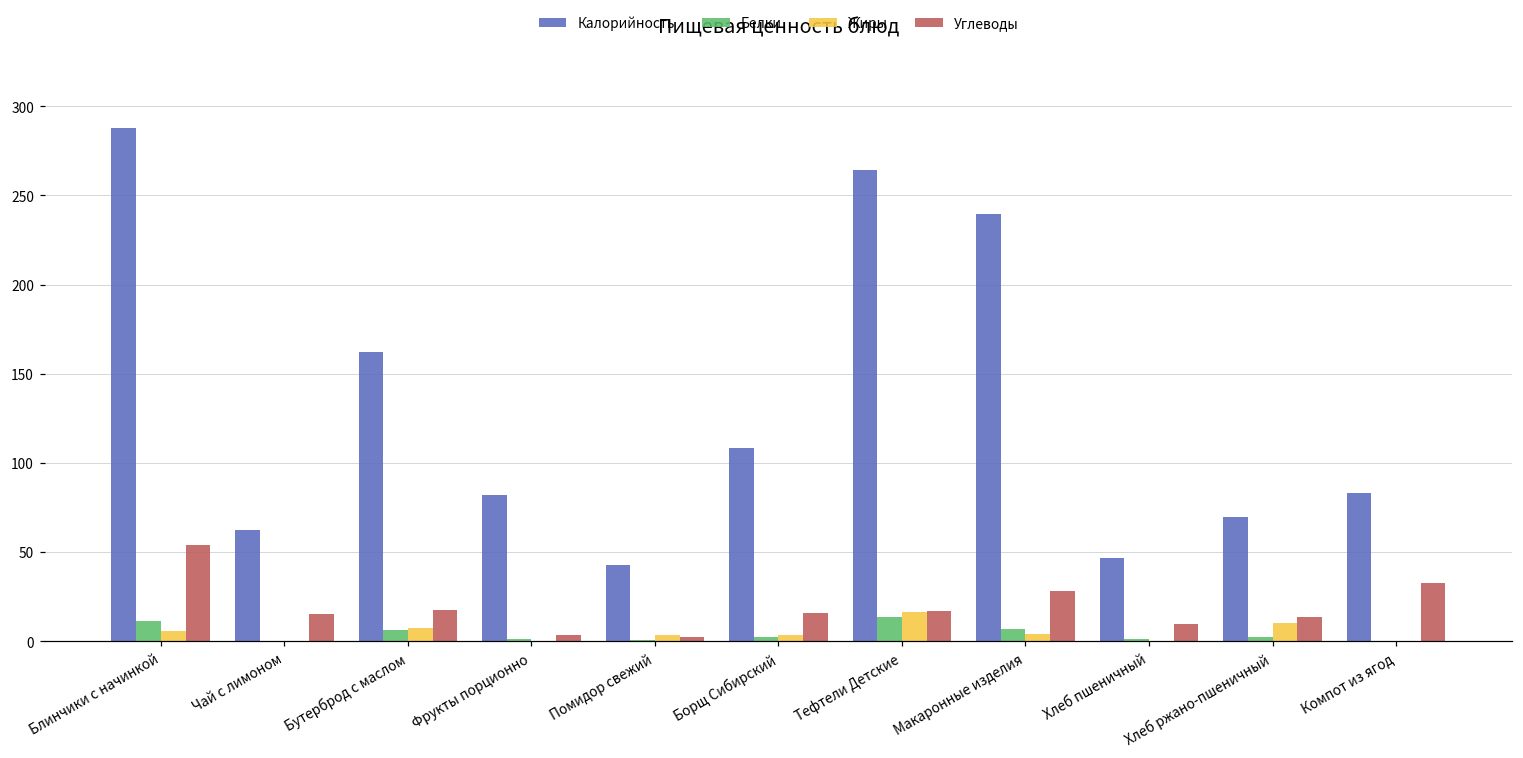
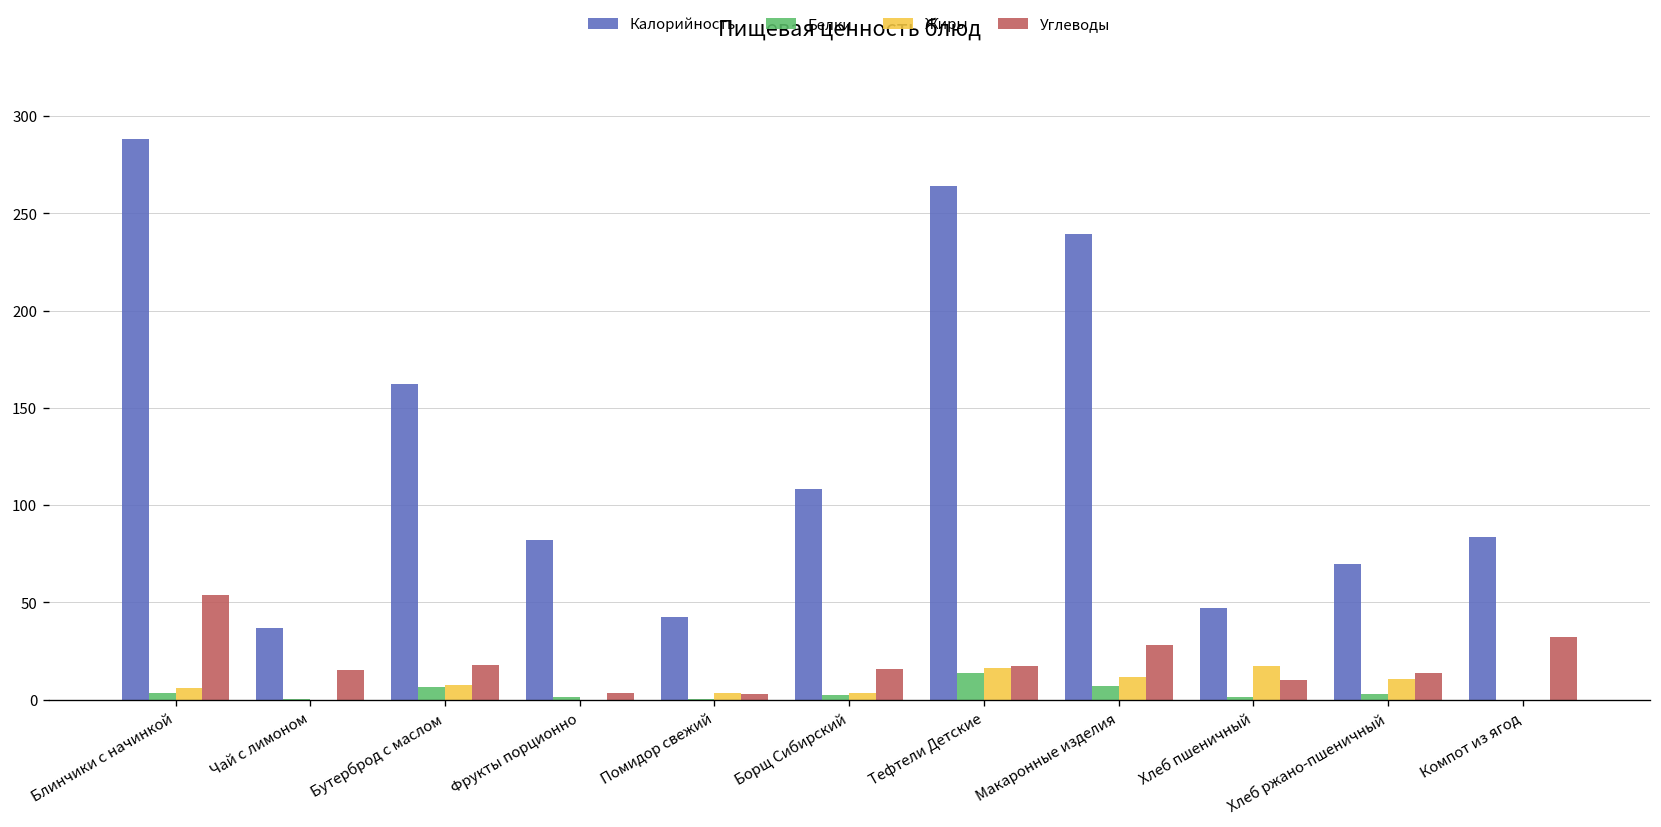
  {
    "Калорийность": {
      "Блинчики с начинкой": 288,
-     "Чай с лимоном": 62,
+     "Чай с лимоном": 37,
      "Бутерброд с маслом": 162,
      "Фрукты порционно": 82,
      "Помидор свежий": 43,
      "Борщ Сибирский": 108,
      "Тефтели Детские": 264,
      "Макаронные изделия": 239,
      "Хлеб пшеничный": 47,
      "Хлеб ржано-пшеничный": 70,
      "Компот из ягод": 83
    },
    "Белки": {
-     "Блинчики с начинкой": 11,
+     "Блинчики с начинкой": 4,
      "Бутерброд с маслом": 6,
      "Борщ Сибирский": 2,
      "Тефтели Детские": 13,
      "Макаронные изделия": 7,
      "Хлеб ржано-пшеничный": 3
    },
    "Жиры": {
      "Блинчики с начинкой": 6,
      "Бутерброд с маслом": 7,
      "Фрукты порционно": 0,
      "Помидор свежий": 3,
      "Борщ Сибирский": 3,
      "Тефтели Детские": 16,
-     "Макаронные изделия": 4,
-     "Хлеб пшеничный": 0,
+     "Макаронные изделия": 12,
+     "Хлеб пшеничный": 17,
      "Хлеб ржано-пшеничный": 10
    },
    "Углеводы": {
      "Блинчики с начинкой": 54,
      "Чай с лимоном": 15,
      "Бутерброд с маслом": 18,
      "Фрукты порционно": 4,
      "Помидор свежий": 3,
      "Борщ Сибирский": 16,
      "Тефтели Детские": 17,
      "Макаронные изделия": 28,
      "Хлеб пшеничный": 10,
      "Хлеб ржано-пшеничный": 14,
      "Компот из ягод": 32
    }
  }
